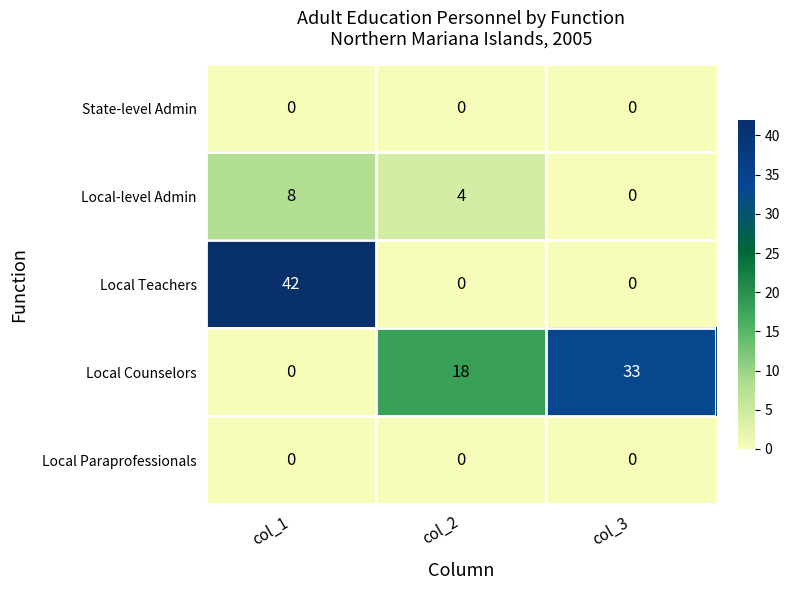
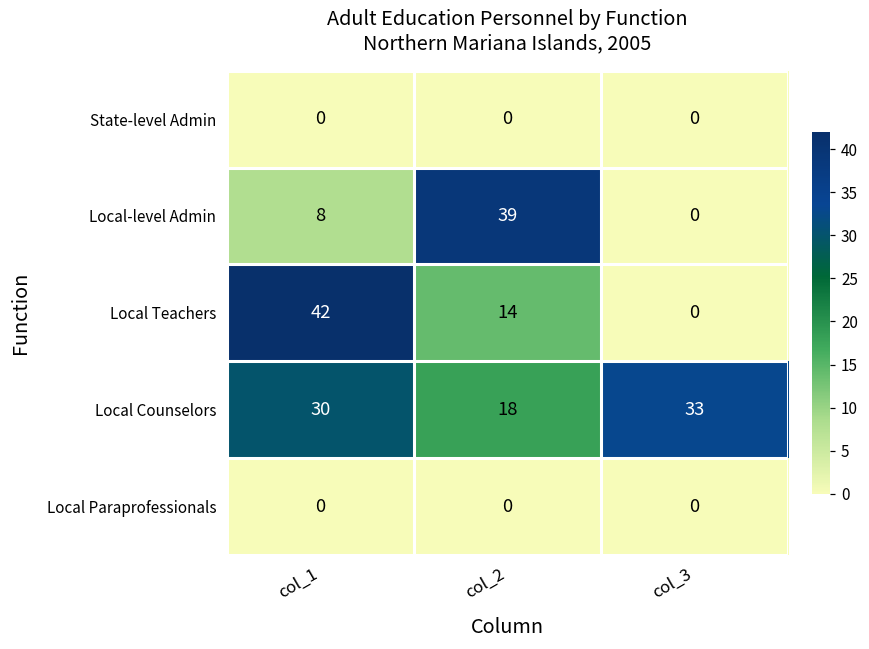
  {
    "State-level Admin": {
      "col_1": 0,
      "col_2": 0,
      "col_3": 0
    },
    "Local-level Admin": {
      "col_1": 8,
-     "col_2": 4,
+     "col_2": 39,
      "col_3": 0
    },
    "Local Teachers": {
      "col_1": 42,
-     "col_2": 0,
+     "col_2": 14,
      "col_3": 0
    },
    "Local Counselors": {
-     "col_1": 0,
+     "col_1": 30,
      "col_2": 18,
      "col_3": 33
    },
    "Local Paraprofessionals": {
      "col_1": 0,
      "col_2": 0,
      "col_3": 0
    }
  }
